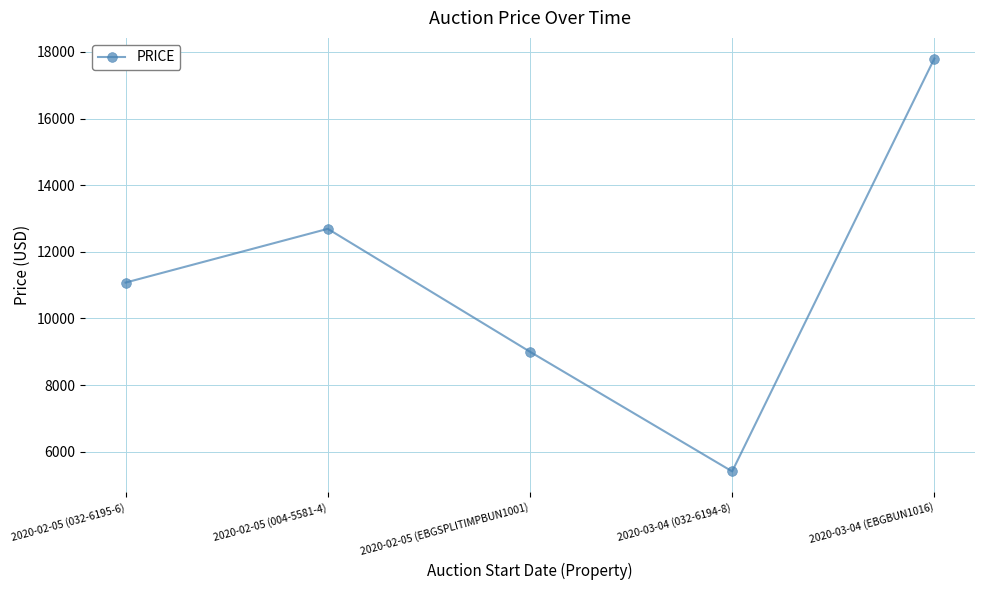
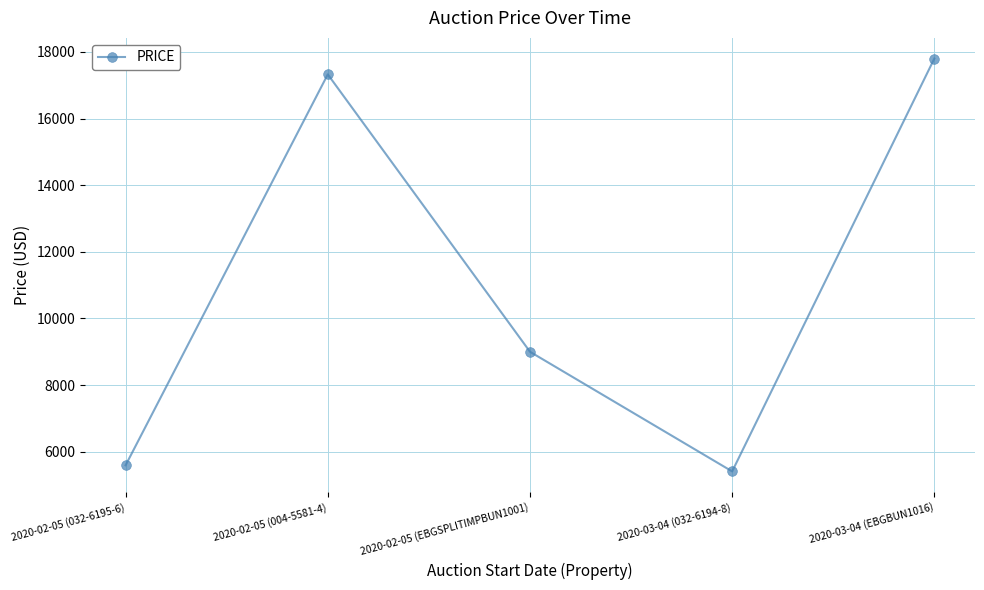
  {
-   "2020-02-05 (032-6195-6)": 11100,
-   "2020-02-05 (004-5581-4)": 12700,
+   "2020-02-05 (032-6195-6)": 5600,
+   "2020-02-05 (004-5581-4)": 17300,
    "2020-02-05 (EBGSPLITIMPBUN1001)": 9000,
    "2020-03-04 (032-6194-8)": 5400,
    "2020-03-04 (EBGBUN1016)": 17800
  }
